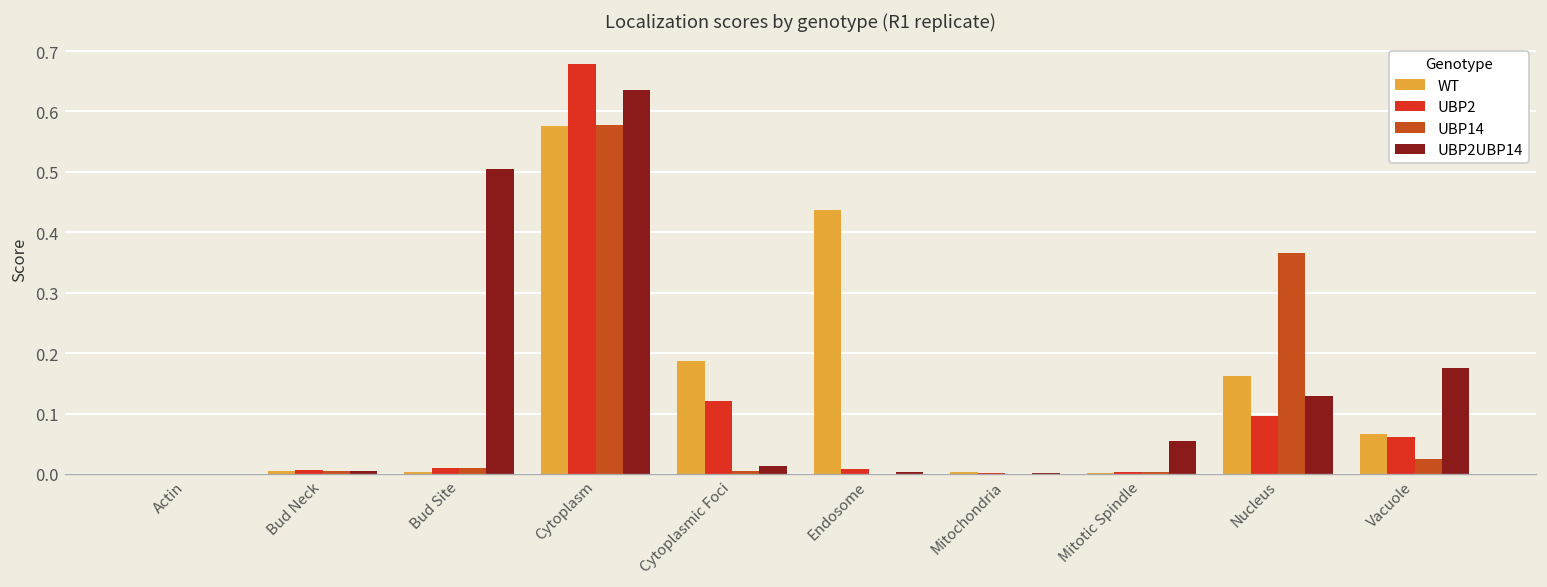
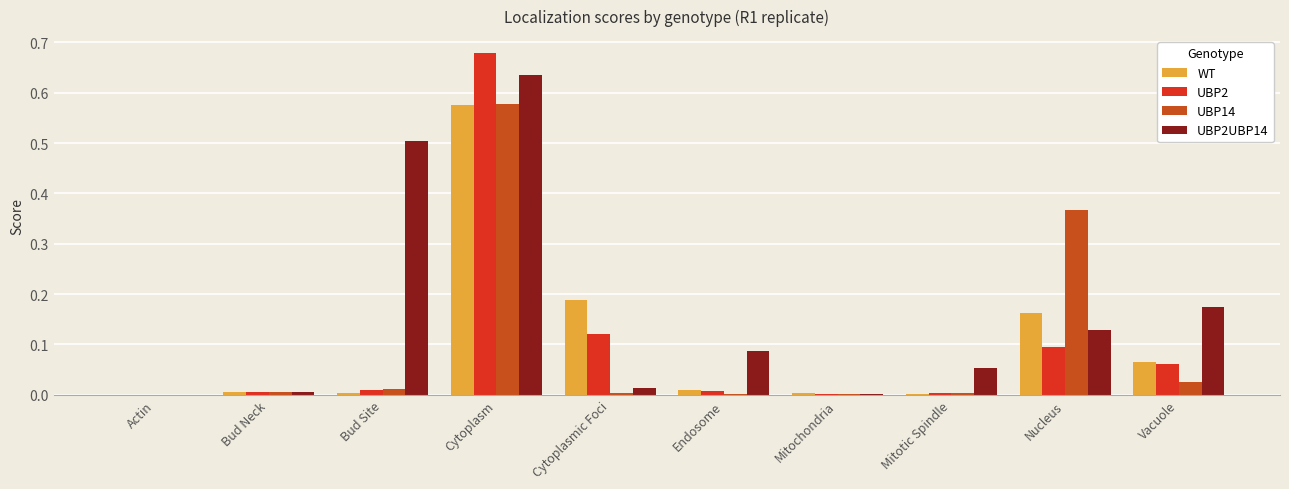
  {
    "WT": {
      "Bud Neck": 0.01,
      "Cytoplasm": 0.58,
      "Cytoplasmic Foci": 0.19,
-     "Endosome": 0.44,
+     "Endosome": 0.01,
      "Nucleus": 0.16,
      "Vacuole": 0.07
    },
    "UBP2UBP14": {
      "Bud Neck": 0.01,
      "Bud Site": 0.50,
      "Cytoplasm": 0.63,
      "Cytoplasmic Foci": 0.01,
-     "Endosome": 0.00,
+     "Endosome": 0.09,
      "Mitotic Spindle": 0.05,
      "Nucleus": 0.13,
      "Vacuole": 0.17
    }
  }
